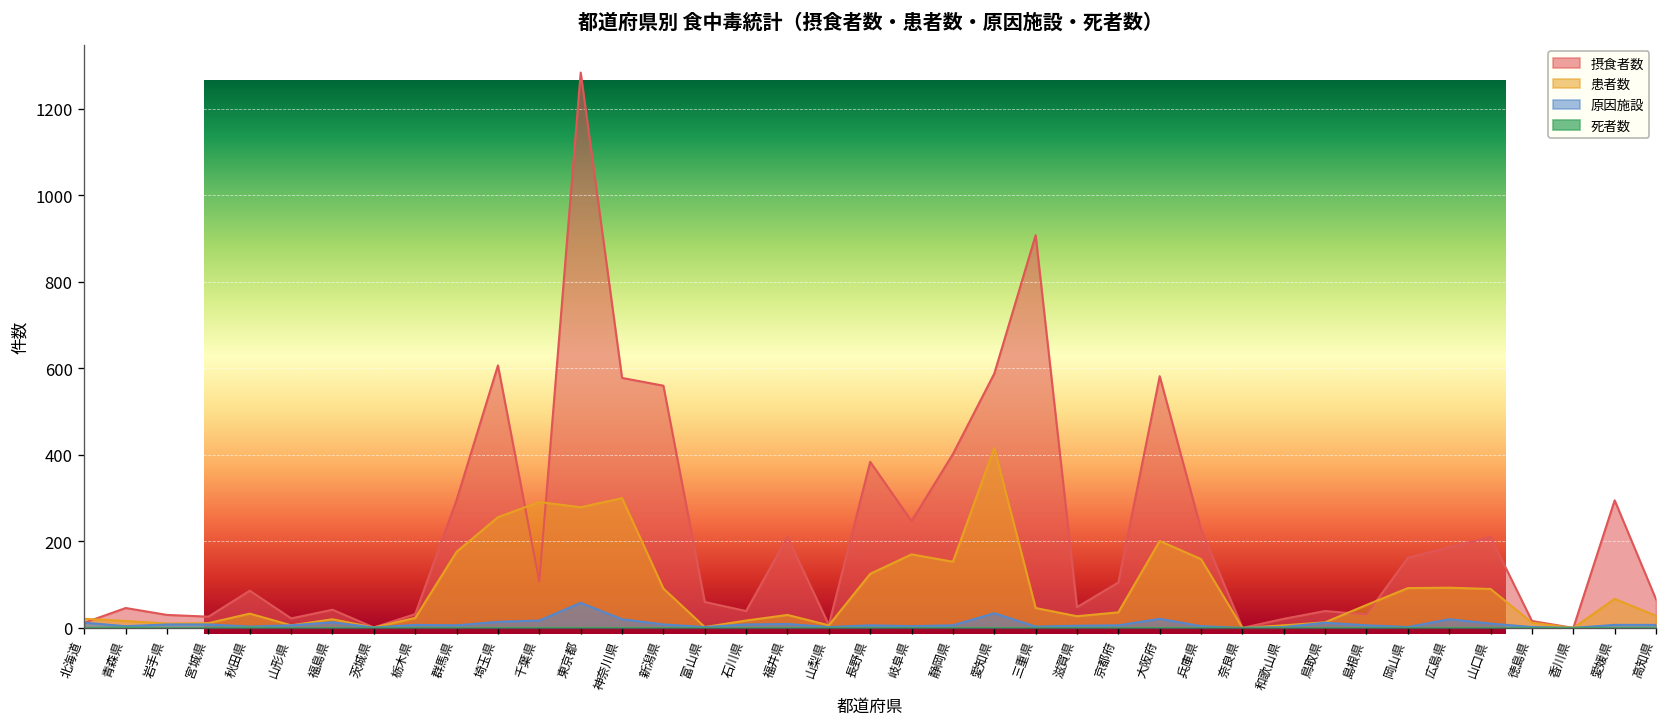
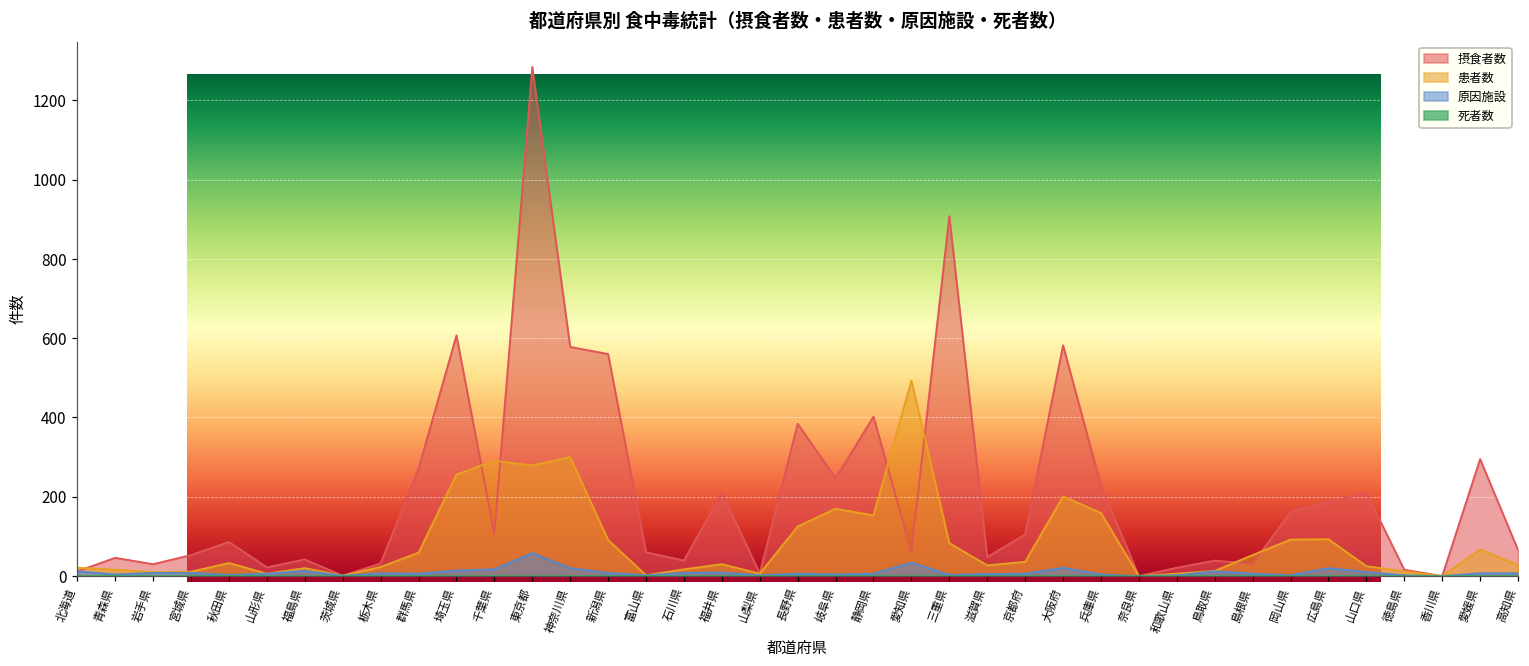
  {
    "都道府県別 食中毒統計（摂食者数・患者数・原因施設・死者数）": {
      "摂食者数": {
        "青森県": 50,
        "岩手県": 30,
-       "宮城県": 30,
+       "宮城県": 50,
        "秋田県": 90,
        "山形県": 20,
        "福島県": 40,
        "栃木県": 30,
-       "群馬県": 300,
+       "群馬県": 270,
        "埼玉県": 610,
        "千葉県": 110,
        "東京都": 1280,
        "神奈川県": 580,
        "新潟県": 560,
        "富山県": 60,
        "石川県": 40,
        "福井県": 210,
        "長野県": 380,
        "岐阜県": 250,
        "静岡県": 400,
-       "愛知県": 590,
+       "愛知県": 60,
        "三重県": 910,
        "滋賀県": 50,
        "京都府": 110,
        "大阪府": 580,
        "兵庫県": 230,
        "和歌山県": 20,
        "鳥取県": 40,
        "島根県": 30,
        "岡山県": 160,
        "広島県": 190,
        "山口県": 210,
        "愛媛県": 300,
        "高知県": 70
      },
      "患者数": {
        "北海道": 20,
        "青森県": 20,
        "秋田県": 30,
        "栃木県": 20,
-       "群馬県": 180,
+       "群馬県": 60,
        "埼玉県": 260,
        "千葉県": 290,
        "東京都": 280,
        "神奈川県": 300,
        "新潟県": 90,
        "石川県": 20,
        "福井県": 30,
        "長野県": 130,
        "岐阜県": 170,
        "静岡県": 150,
-       "愛知県": 420,
-       "三重県": 50,
+       "愛知県": 490,
+       "三重県": 80,
        "滋賀県": 30,
        "京都府": 40,
        "大阪府": 200,
        "兵庫県": 160,
        "島根県": 50,
        "岡山県": 90,
        "広島県": 90,
-       "山口県": 90,
+       "山口県": 30,
        "愛媛県": 70,
        "高知県": 30
      },
      "原因施設": {
        "埼玉県": 10,
        "千葉県": 20,
        "東京都": 60,
        "神奈川県": 20,
        "新潟県": 10,
        "石川県": 10,
        "福井県": 10,
        "愛知県": 30,
        "大阪府": 20,
        "広島県": 20,
        "山口県": 10
      },
      "死者数": {
        "北海道": 0,
        "岩手県": 0,
        "宮城県": 0,
        "福島県": 0,
        "埼玉県": 0,
        "千葉県": 0,
        "東京都": 0,
        "神奈川県": 0,
        "新潟県": 0,
        "石川県": 0,
        "福井県": 0,
        "愛知県": 0,
        "大阪府": 0,
        "鳥取県": 0,
        "広島県": 0,
        "山口県": 0
      }
    }
  }
